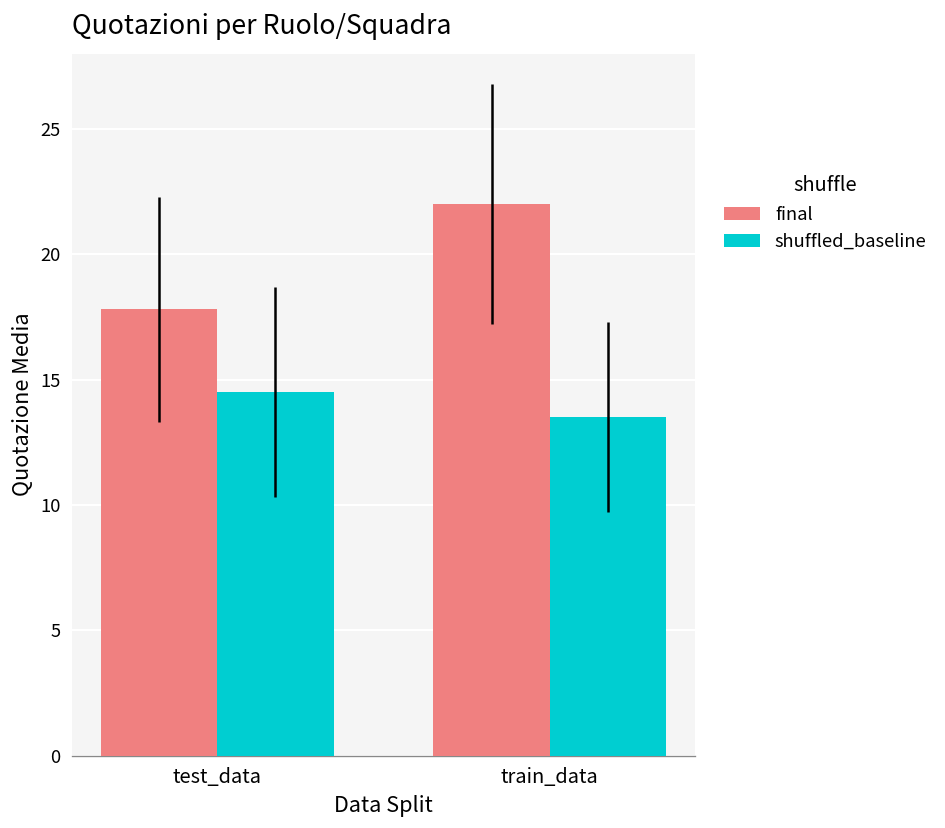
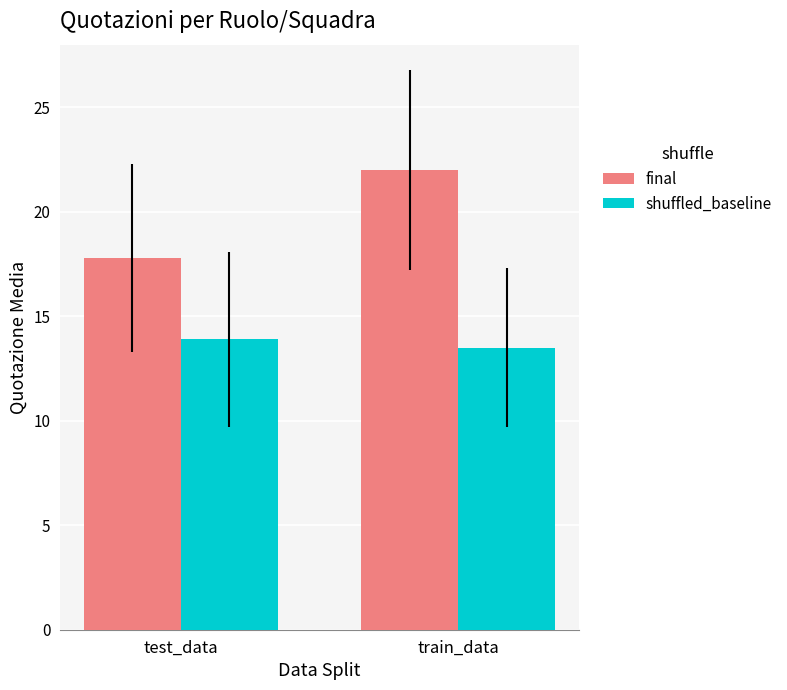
  {
    "final": {
      "test_data": 17.8,
      "train_data": 22.0
    },
    "shuffled_baseline": {
-     "test_data": 14.5,
+     "test_data": 13.9,
      "train_data": 13.5
    }
  }
